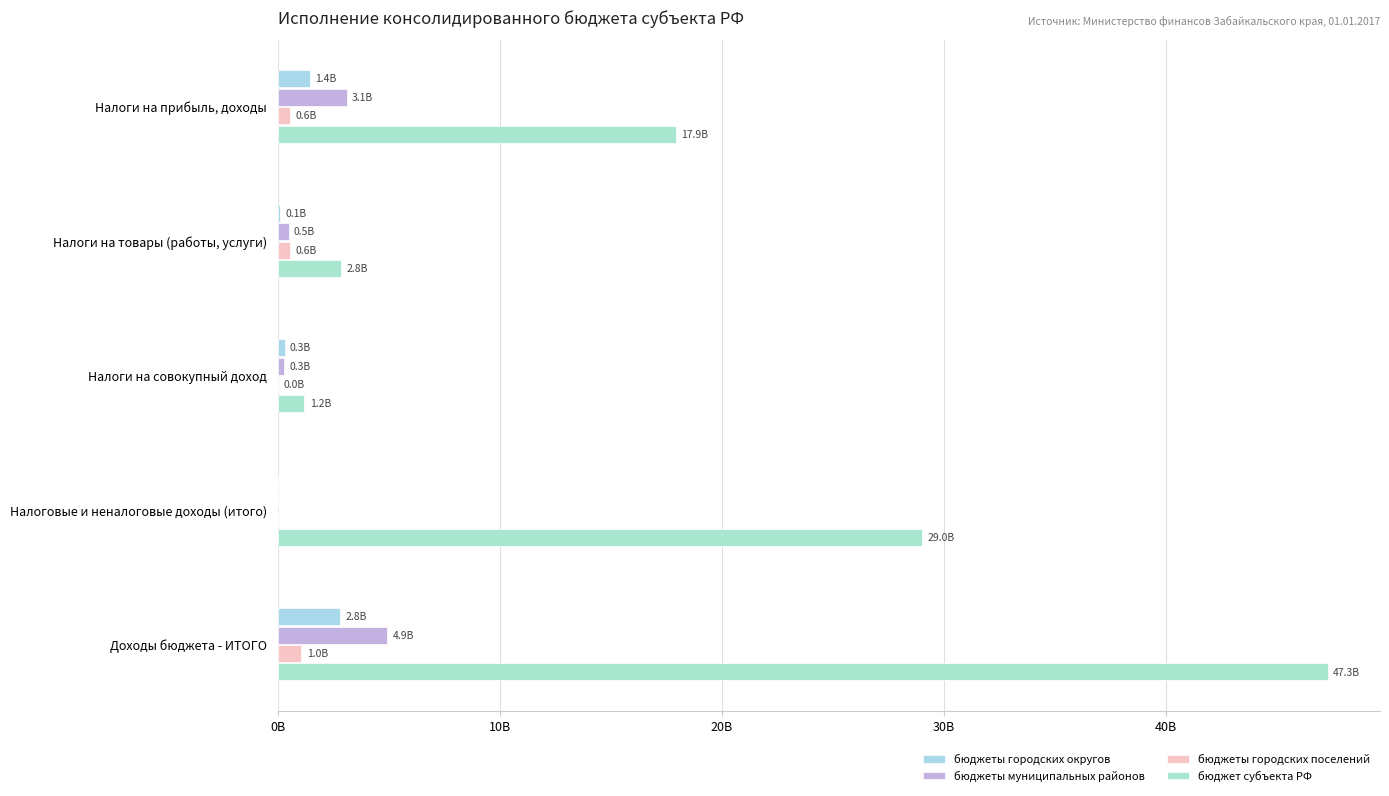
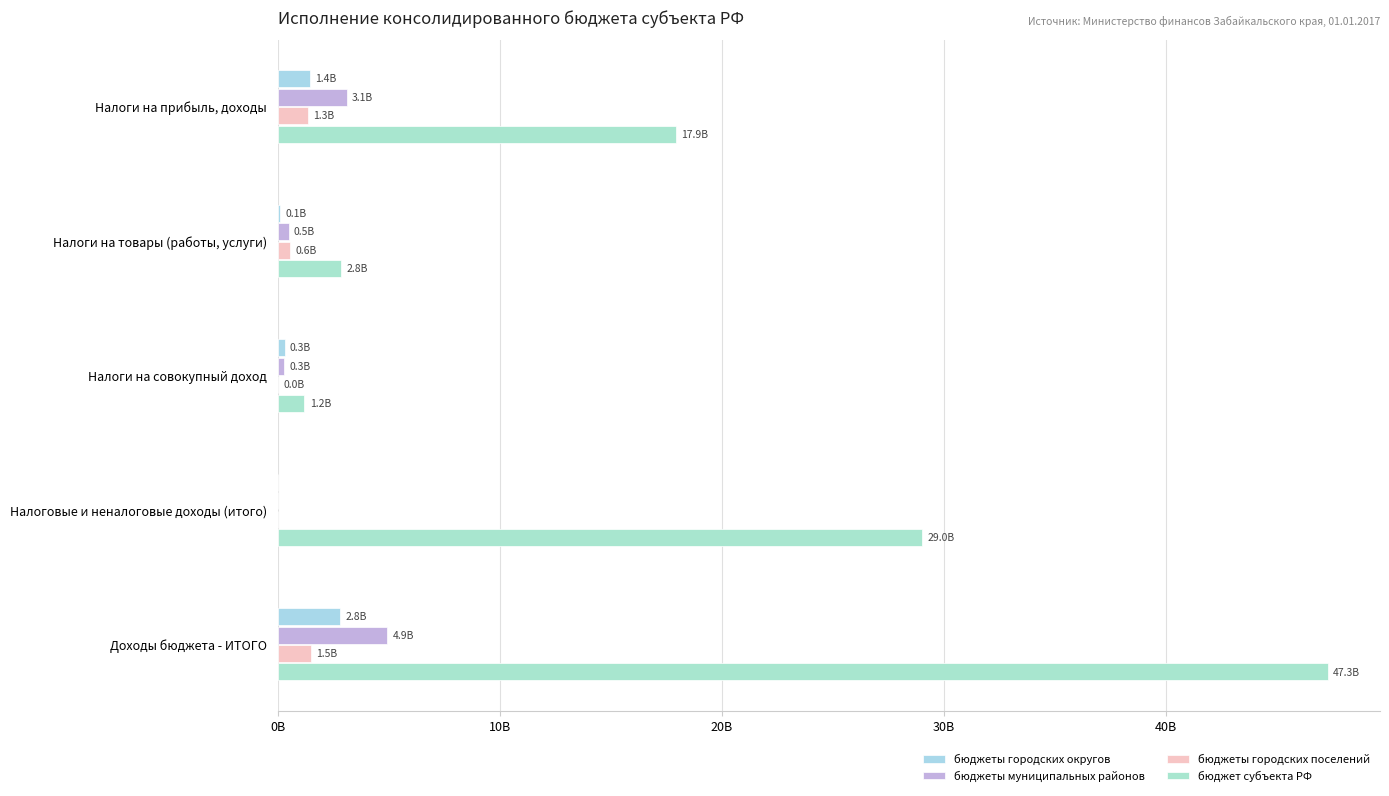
  {
    "бюджеты городских поселений": {
-     "Налоги на прибыль, доходы": "0.6B",
+     "Налоги на прибыль, доходы": "1.3B",
      "Налоги на товары (работы, услуги)": "0.6B",
-     "Доходы бюджета - ИТОГО": "1.0B"
+     "Доходы бюджета - ИТОГО": "1.5B"
    }
  }
